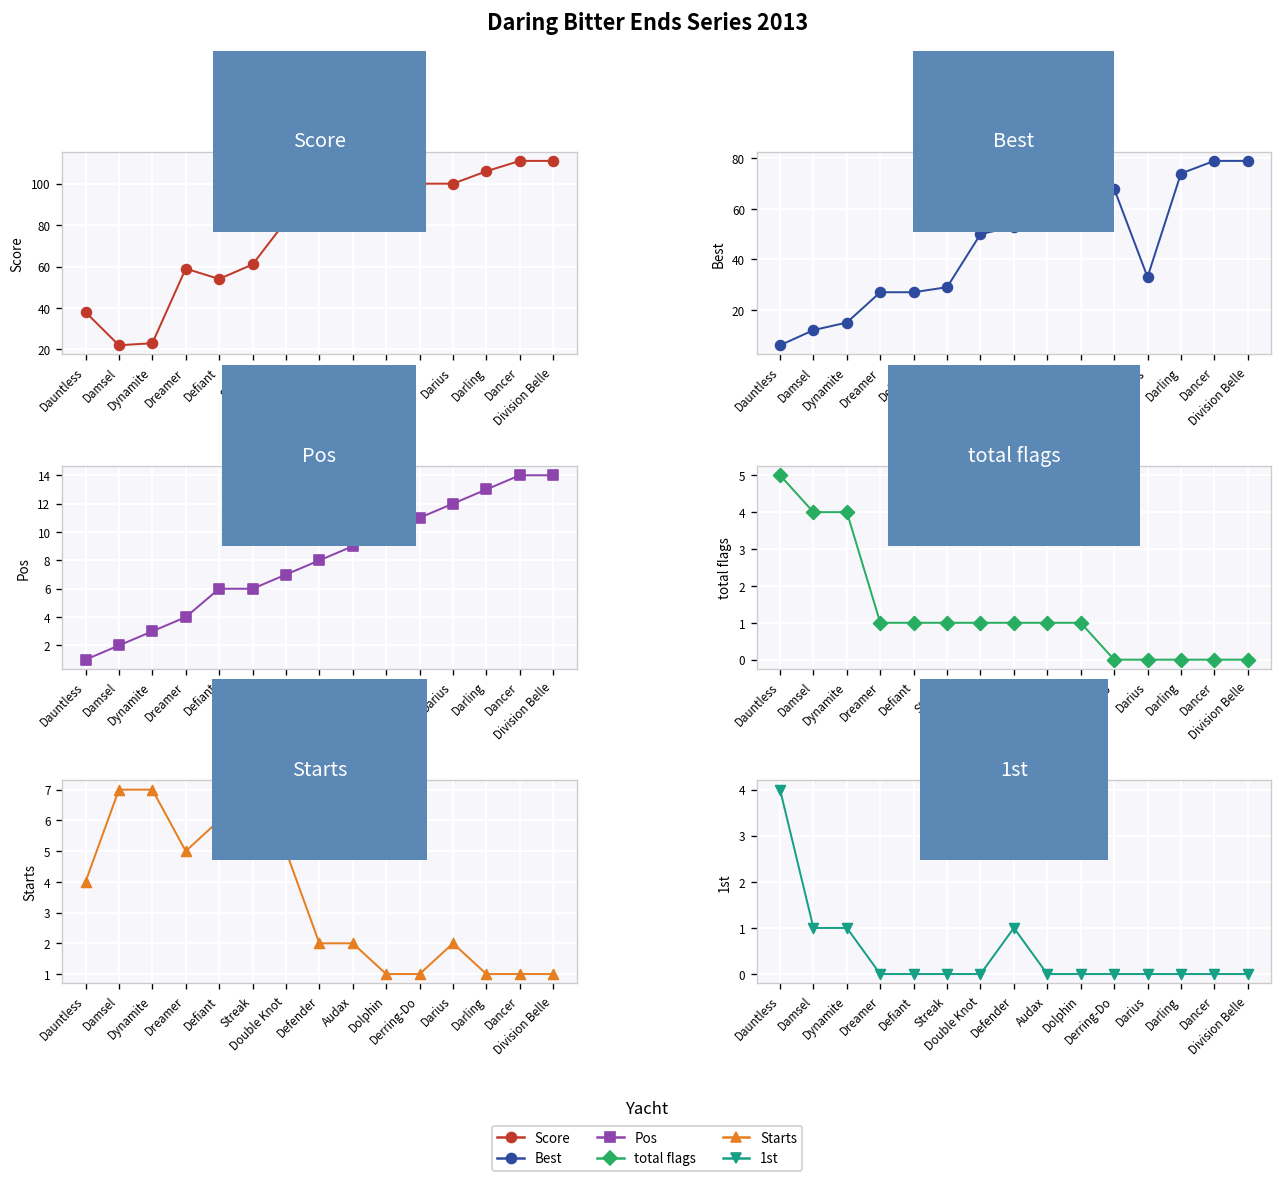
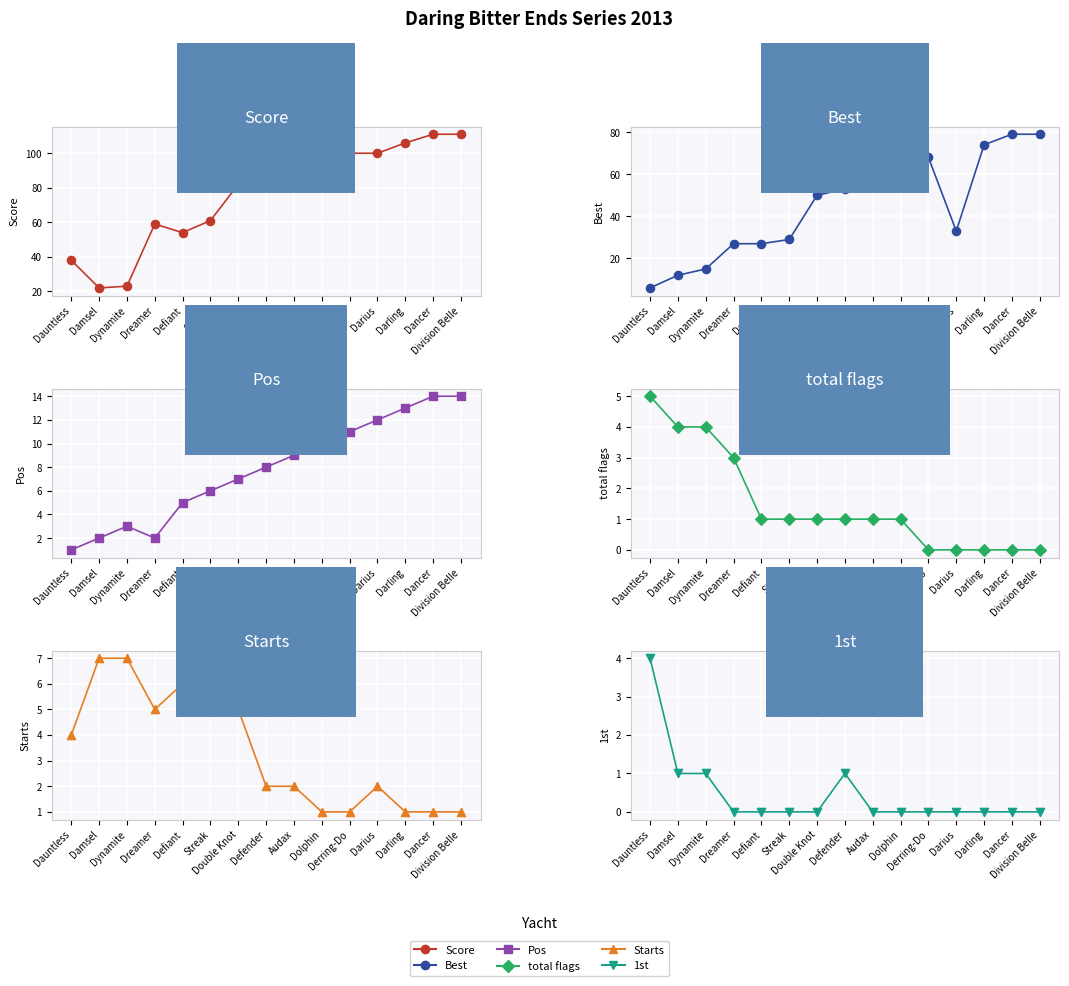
  {
    "Score": {
      "Dauntless": 38,
      "Damsel": 22,
      "Dynamite": 23,
      "Dreamer": 59,
      "Defiant": 54,
      "Streak": 61,
      "Derring-Do": 100,
      "Darius": 100,
      "Darling": 106,
      "Dancer": 111,
      "Division Belle": 111
    },
    "Best": {
      "Dauntless": 6,
      "Damsel": 12,
      "Dynamite": 15,
      "Dreamer": 27,
      "Defiant": 27,
      "Darius": 33,
      "Darling": 74,
      "Dancer": 79,
      "Division Belle": 79
    },
    "Pos": {
      "Dauntless": 1,
      "Damsel": 2,
      "Dynamite": 3,
-     "Dreamer": 4,
-     "Defiant": 6,
+     "Dreamer": 2,
+     "Defiant": 5,
      "Darius": 12,
      "Darling": 13,
      "Dancer": 14,
      "Division Belle": 14
    },
    "total flags": {
      "Dauntless": 5,
      "Damsel": 4,
      "Dynamite": 4,
-     "Dreamer": 1,
+     "Dreamer": 3,
      "Defiant": 1,
      "Streak": 1,
      "Derring-Do": 0,
      "Darius": 0,
      "Darling": 0,
      "Dancer": 0,
      "Division Belle": 0
    },
    "Starts": {
      "Dauntless": 4.0,
      "Damsel": 7.0,
      "Dynamite": 7.0,
      "Dreamer": 5.0,
      "Defiant": 6.0,
      "Streak": 5.0,
      "Double Knot": 5.0,
      "Defender": 2.0,
      "Audax": 2.0,
      "Dolphin": 1.0,
      "Derring-Do": 1.0,
      "Darius": 2.0,
      "Darling": 1.0,
      "Dancer": 1.0,
      "Division Belle": 1.0
    },
    "1st": {
      "Dauntless": 4.0,
      "Damsel": 1.0,
      "Dynamite": 1.0,
      "Dreamer": 0.0,
      "Defiant": 0.0,
      "Streak": 0.0,
      "Double Knot": 0.0,
      "Defender": 1.0,
      "Audax": 0.0,
      "Dolphin": 0.0,
      "Derring-Do": 0.0,
      "Darius": 0.0,
      "Darling": 0.0,
      "Dancer": 0.0,
      "Division Belle": 0.0
    }
  }
